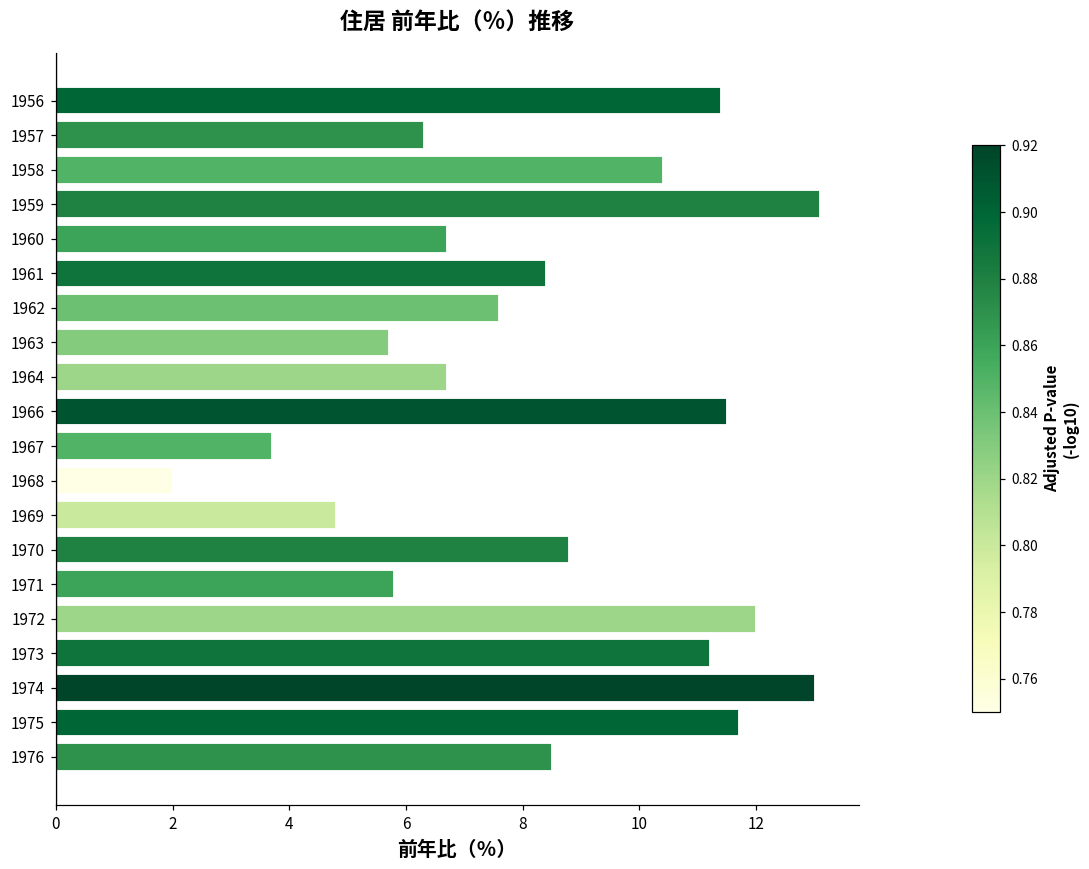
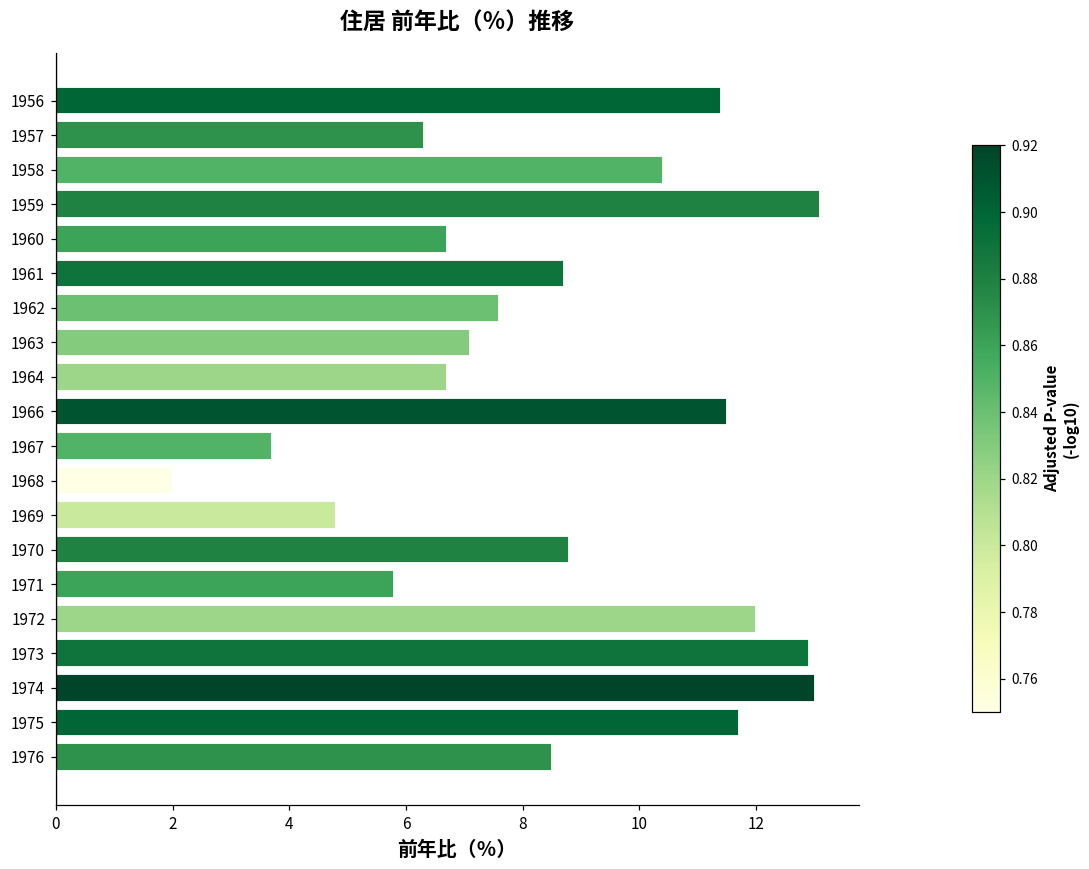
  {
    "1956": 11.4,
    "1957": 6.3,
    "1958": 10.4,
    "1959": 13.1,
    "1960": 6.7,
-   "1961": 8.4,
+   "1961": 8.7,
    "1962": 7.6,
-   "1963": 5.7,
+   "1963": 7.1,
    "1964": 6.7,
    "1966": 11.5,
    "1967": 3.7,
    "1968": 2.0,
    "1969": 4.8,
    "1970": 8.8,
    "1971": 5.8,
    "1972": 12.0,
-   "1973": 11.2,
+   "1973": 12.9,
    "1974": 13.0,
    "1975": 11.7,
    "1976": 8.5
  }
